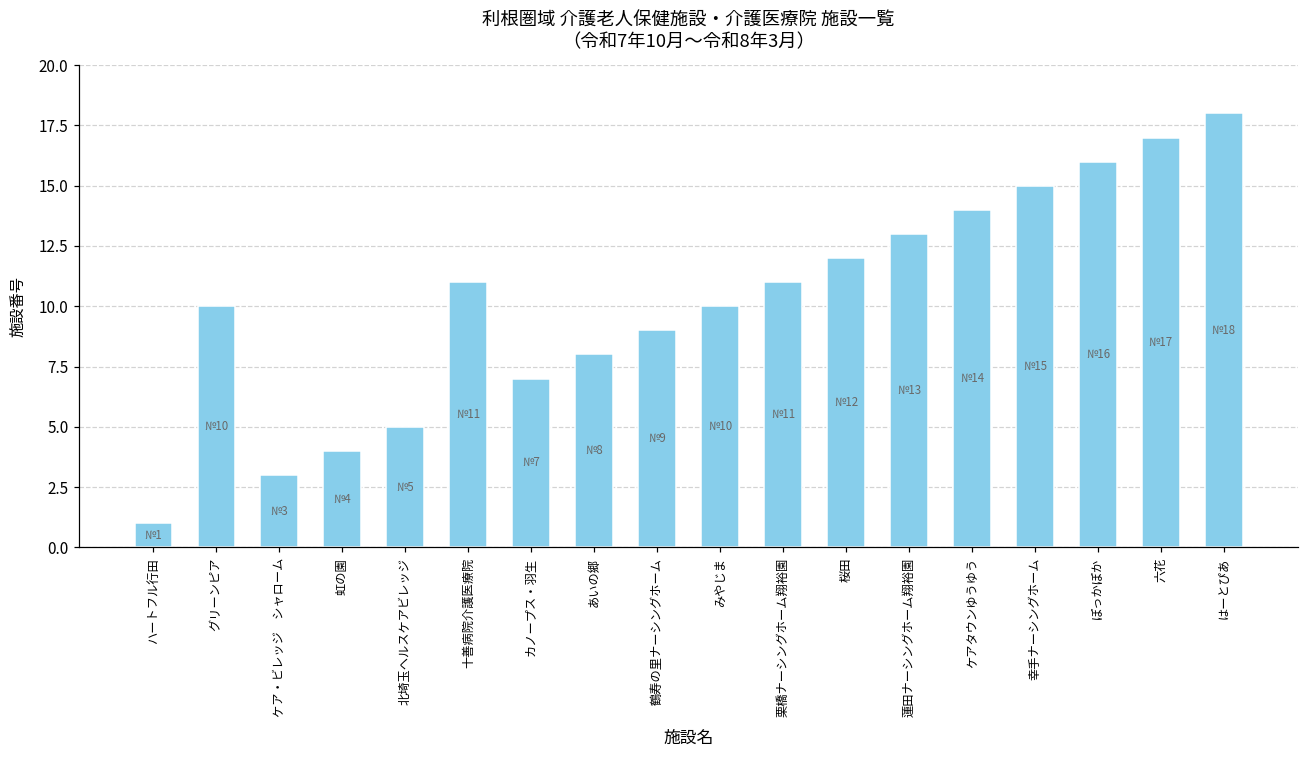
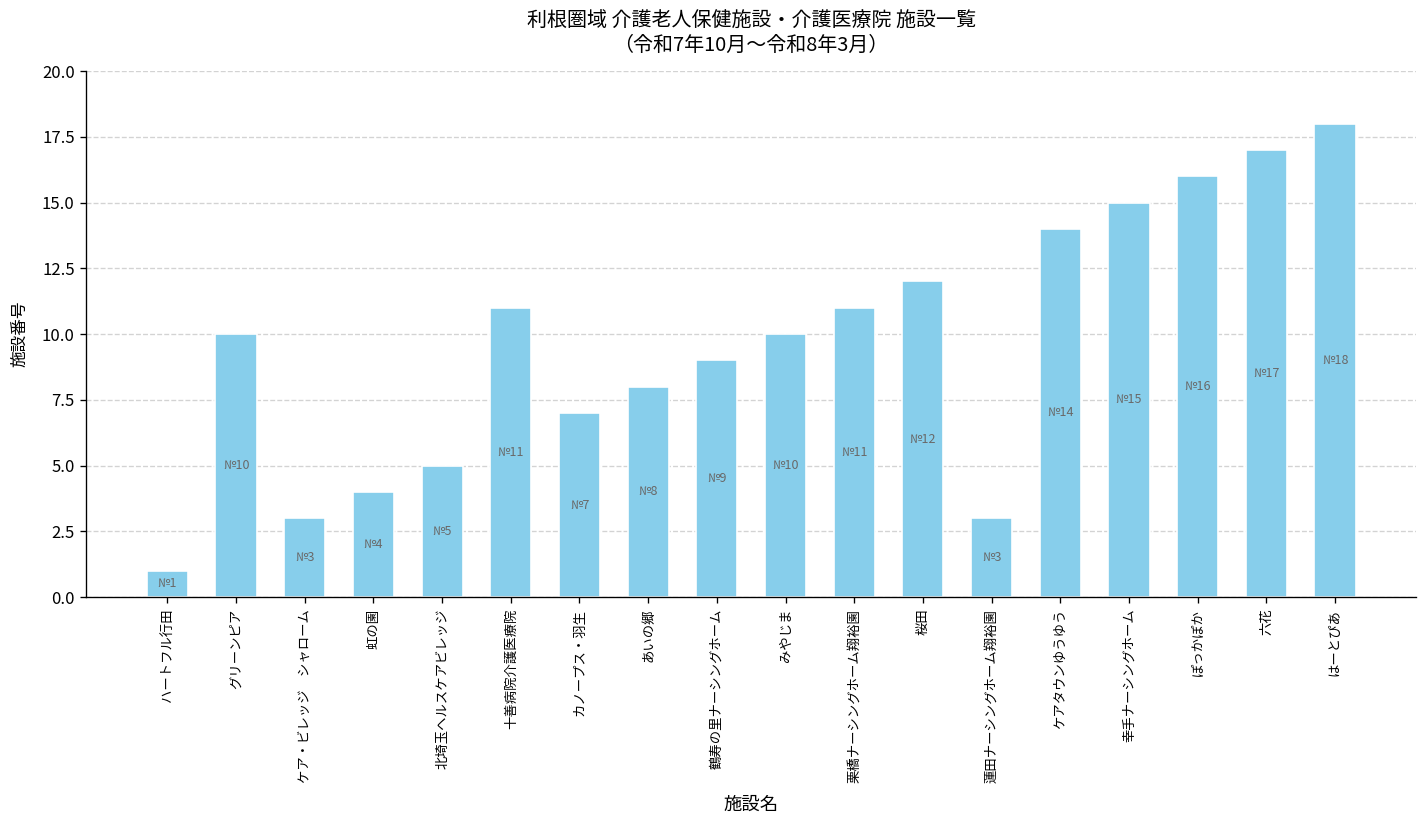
  {
    "ハートフル行田": 1,
    "グリーンピア": 10,
    "ケア・ビレッジ シャローム": 3,
    "虹の園": 4,
    "北埼玉ヘルスケアビレッジ": 5,
    "十善病院介護医療院": 11,
    "カノープス・羽生": 7,
    "あいの郷": 8,
    "鶴寿の里ナーシングホーム": 9,
    "みやじま": 10,
    "栗橋ナーシングホーム翔裕園": 11,
    "桜田": 12,
-   "蓮田ナーシングホーム翔裕園": 13,
+   "蓮田ナーシングホーム翔裕園": 3,
    "ケアタウンゆうゆう": 14,
    "幸手ナーシングホーム": 15,
    "ぽっかぽか": 16,
    "六花": 17,
    "はーとぴあ": 18
  }
